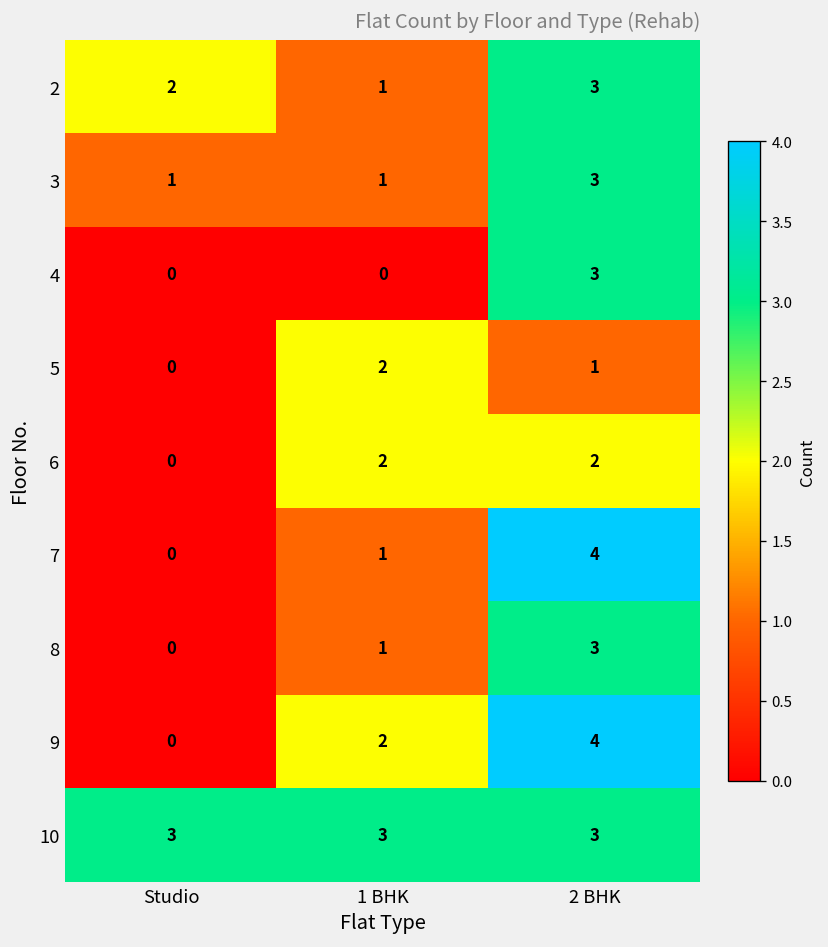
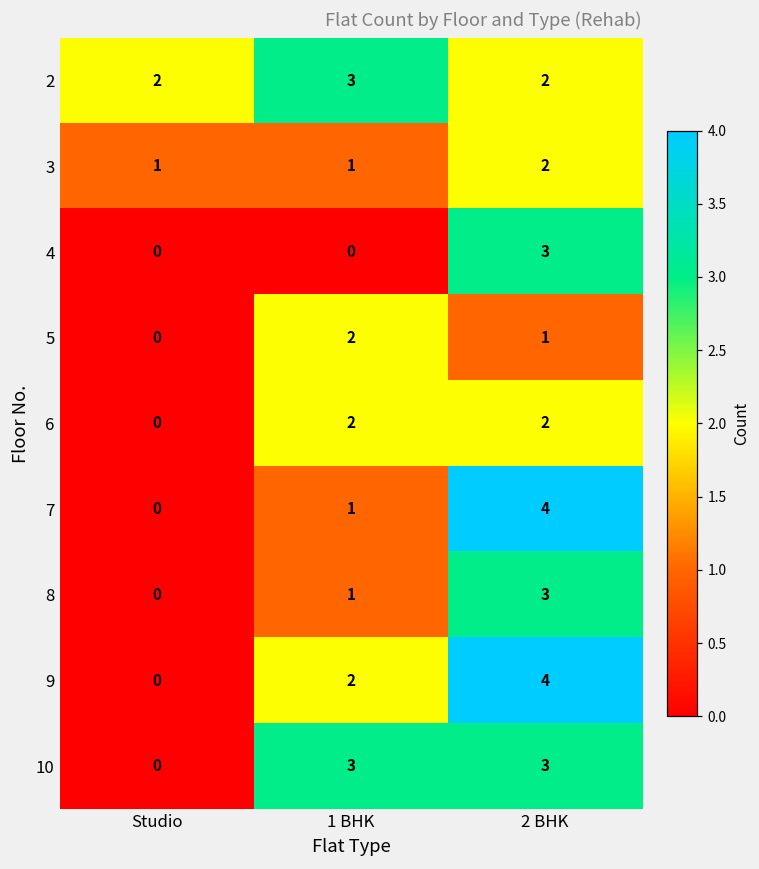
  {
    "2": {
      "Studio": 2,
-     "1 BHK": 1,
-     "2 BHK": 3
+     "1 BHK": 3,
+     "2 BHK": 2
    },
    "3": {
      "Studio": 1,
      "1 BHK": 1,
-     "2 BHK": 3
+     "2 BHK": 2
    },
    "4": {
      "Studio": 0,
      "1 BHK": 0,
      "2 BHK": 3
    },
    "5": {
      "Studio": 0,
      "1 BHK": 2,
      "2 BHK": 1
    },
    "6": {
      "Studio": 0,
      "1 BHK": 2,
      "2 BHK": 2
    },
    "7": {
      "Studio": 0,
      "1 BHK": 1,
      "2 BHK": 4
    },
    "8": {
      "Studio": 0,
      "1 BHK": 1,
      "2 BHK": 3
    },
    "9": {
      "Studio": 0,
      "1 BHK": 2,
      "2 BHK": 4
    },
    "10": {
-     "Studio": 3,
+     "Studio": 0,
      "1 BHK": 3,
      "2 BHK": 3
    }
  }
